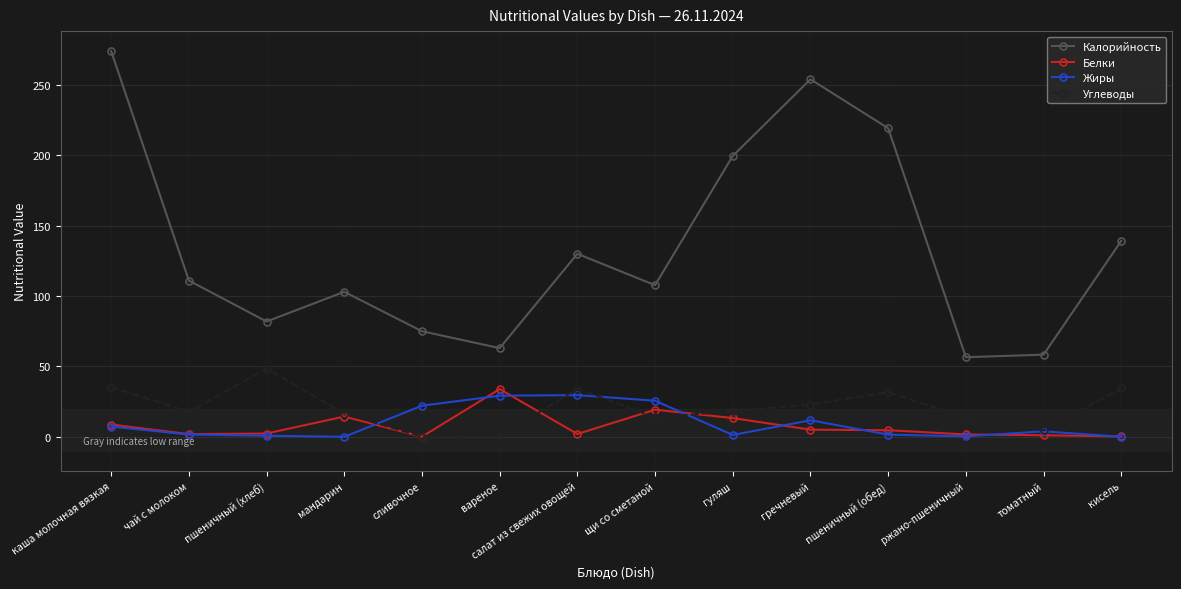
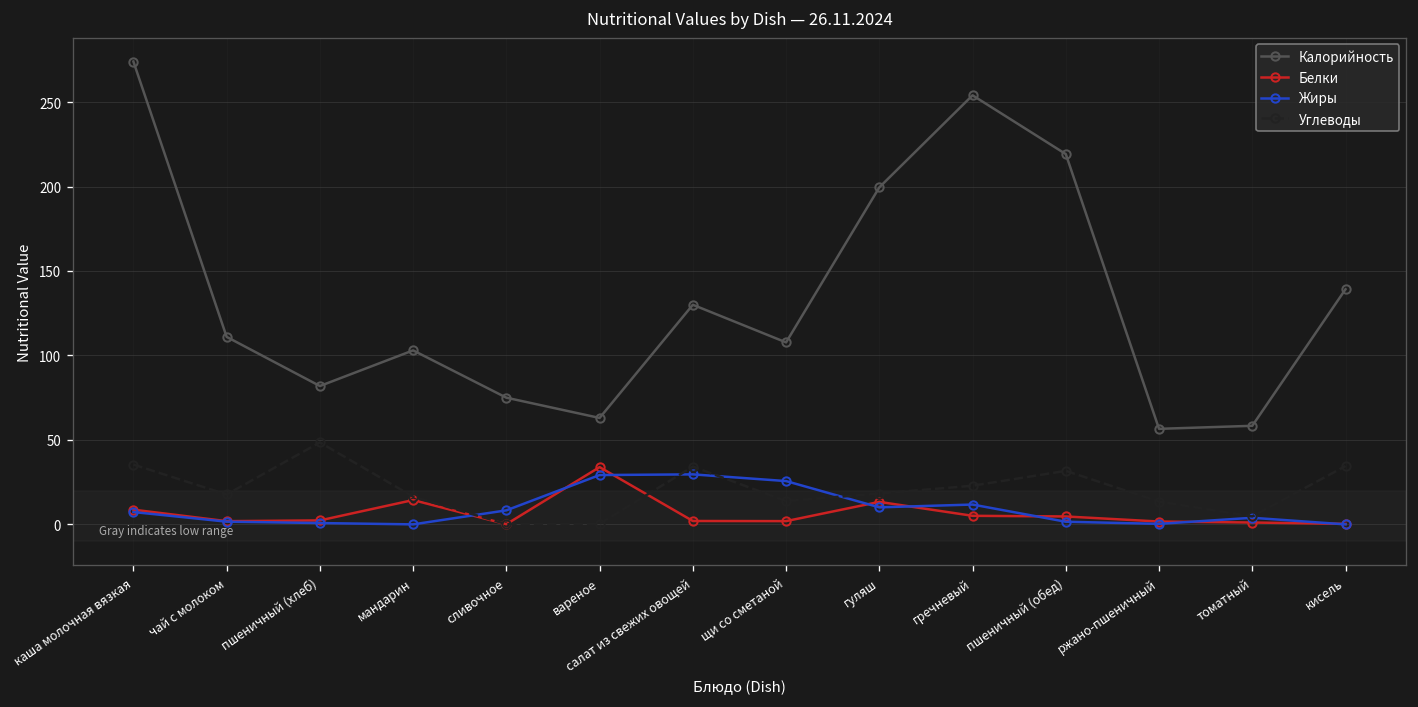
  {
    "Калорийность": {
      "каша молочная вязкая": 274,
      "чай с молоком": 111,
      "пшеничный (хлеб)": 82,
      "мандарин": 103,
      "сливочное": 75,
      "вареное": 63,
      "салат из свежих овощей": 130,
      "щи со сметаной": 108,
      "гуляш": 200,
      "гречневый": 254,
      "пшеничный (обед)": 219,
      "ржано-пшеничный": 57,
      "томатный": 58,
      "кисель": 139
    },
    "Белки": {
      "мандарин": 14,
      "вареное": 34,
      "салат из свежих овощей": 2,
-     "щи со сметаной": 19,
+     "щи со сметаной": 2,
      "гуляш": 13,
      "гречневый": 5,
      "пшеничный (обед)": 5,
      "томатный": 1
    },
    "Жиры": {
      "мандарин": 0,
-     "сливочное": 22,
+     "сливочное": 8,
      "вареное": 29,
      "салат из свежих овощей": 30,
      "щи со сметаной": 26,
-     "гуляш": 1,
+     "гуляш": 10,
      "гречневый": 12,
      "пшеничный (обед)": 2
    },
    "Углеводы": {
      "каша молочная вязкая": 35,
      "чай с молоком": 18,
      "пшеничный (хлеб)": 49,
      "мандарин": 16,
      "вареное": 0,
      "салат из свежих овощей": 34,
      "щи со сметаной": 14,
      "гуляш": 18,
      "гречневый": 23,
      "пшеничный (обед)": 32,
      "ржано-пшеничный": 14,
      "кисель": 35
    }
  }
